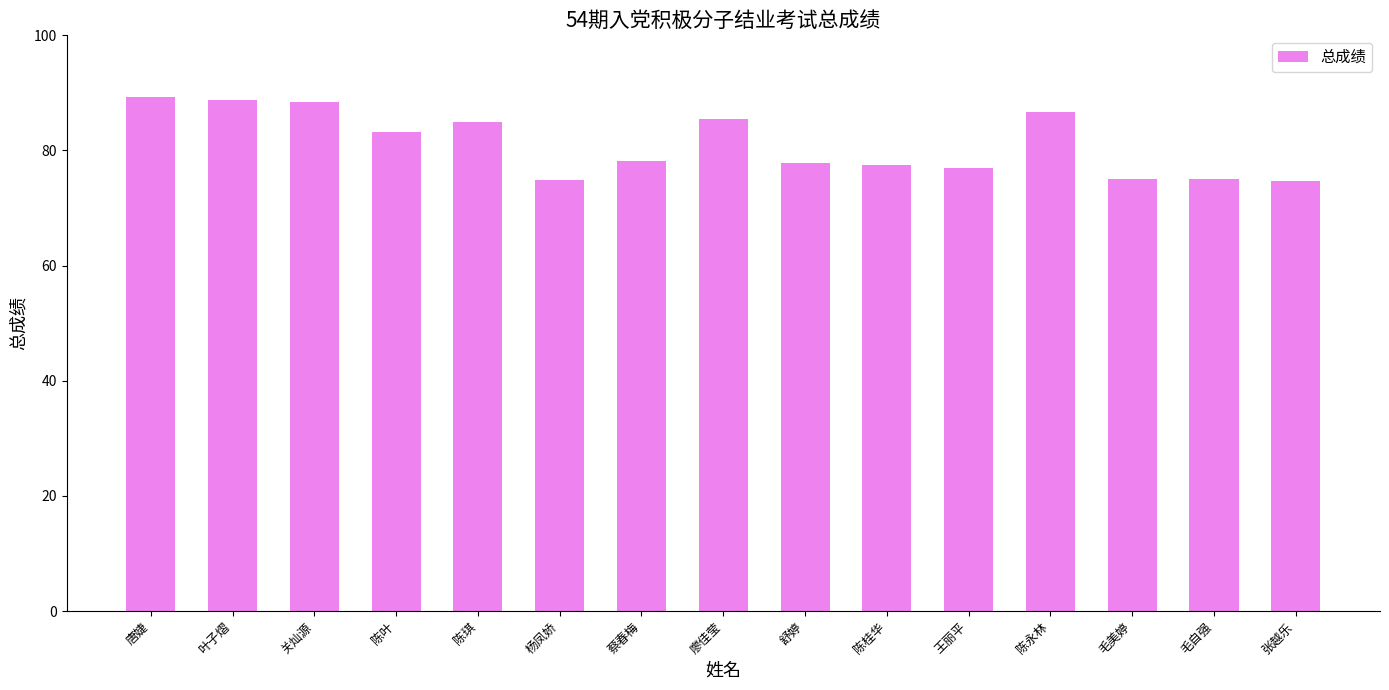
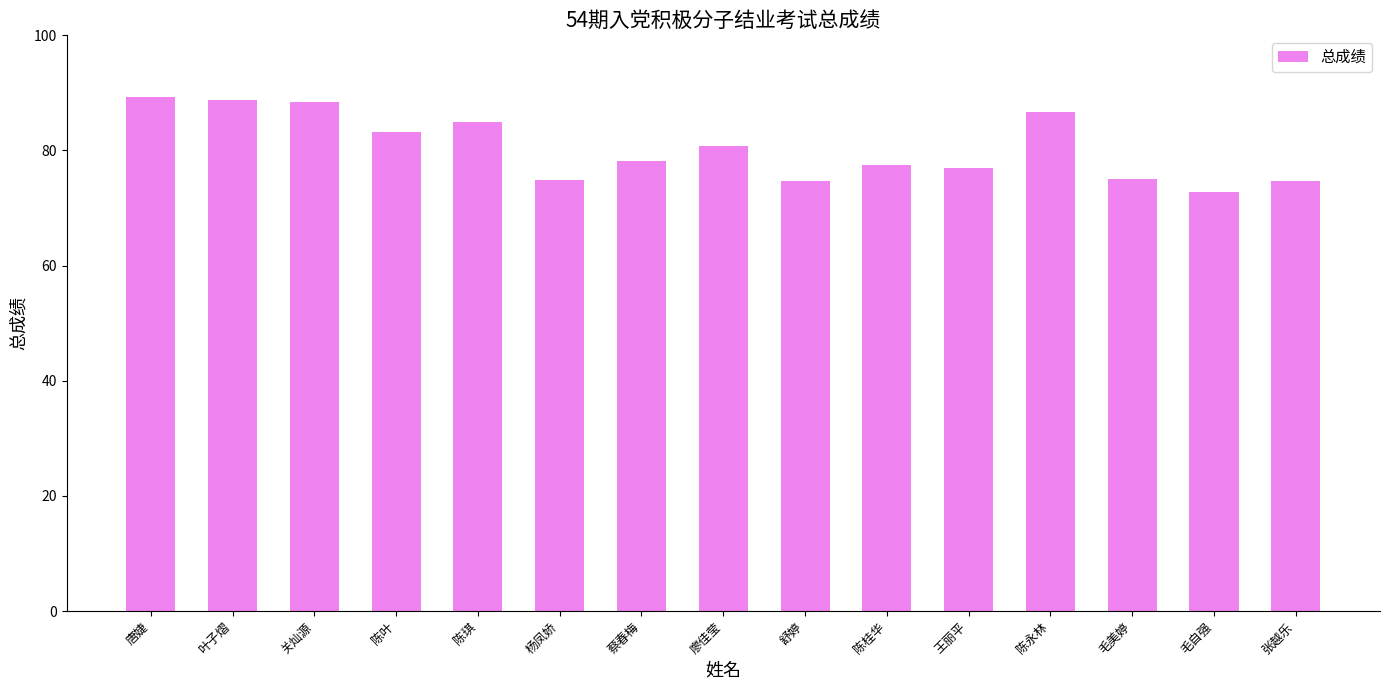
  {
    "唐婕": 89,
    "叶子熠": 89,
    "关灿源": 89,
    "陈叶": 83,
    "陈琪": 85,
    "杨凤娇": 75,
    "蔡春梅": 78,
-   "廖佳莹": 85,
-   "舒婷": 78,
+   "廖佳莹": 81,
+   "舒婷": 75,
    "陈桂华": 78,
    "王丽平": 77,
    "陈永林": 87,
    "毛美婷": 75,
-   "毛自强": 75,
+   "毛自强": 73,
    "张越乐": 75
  }
